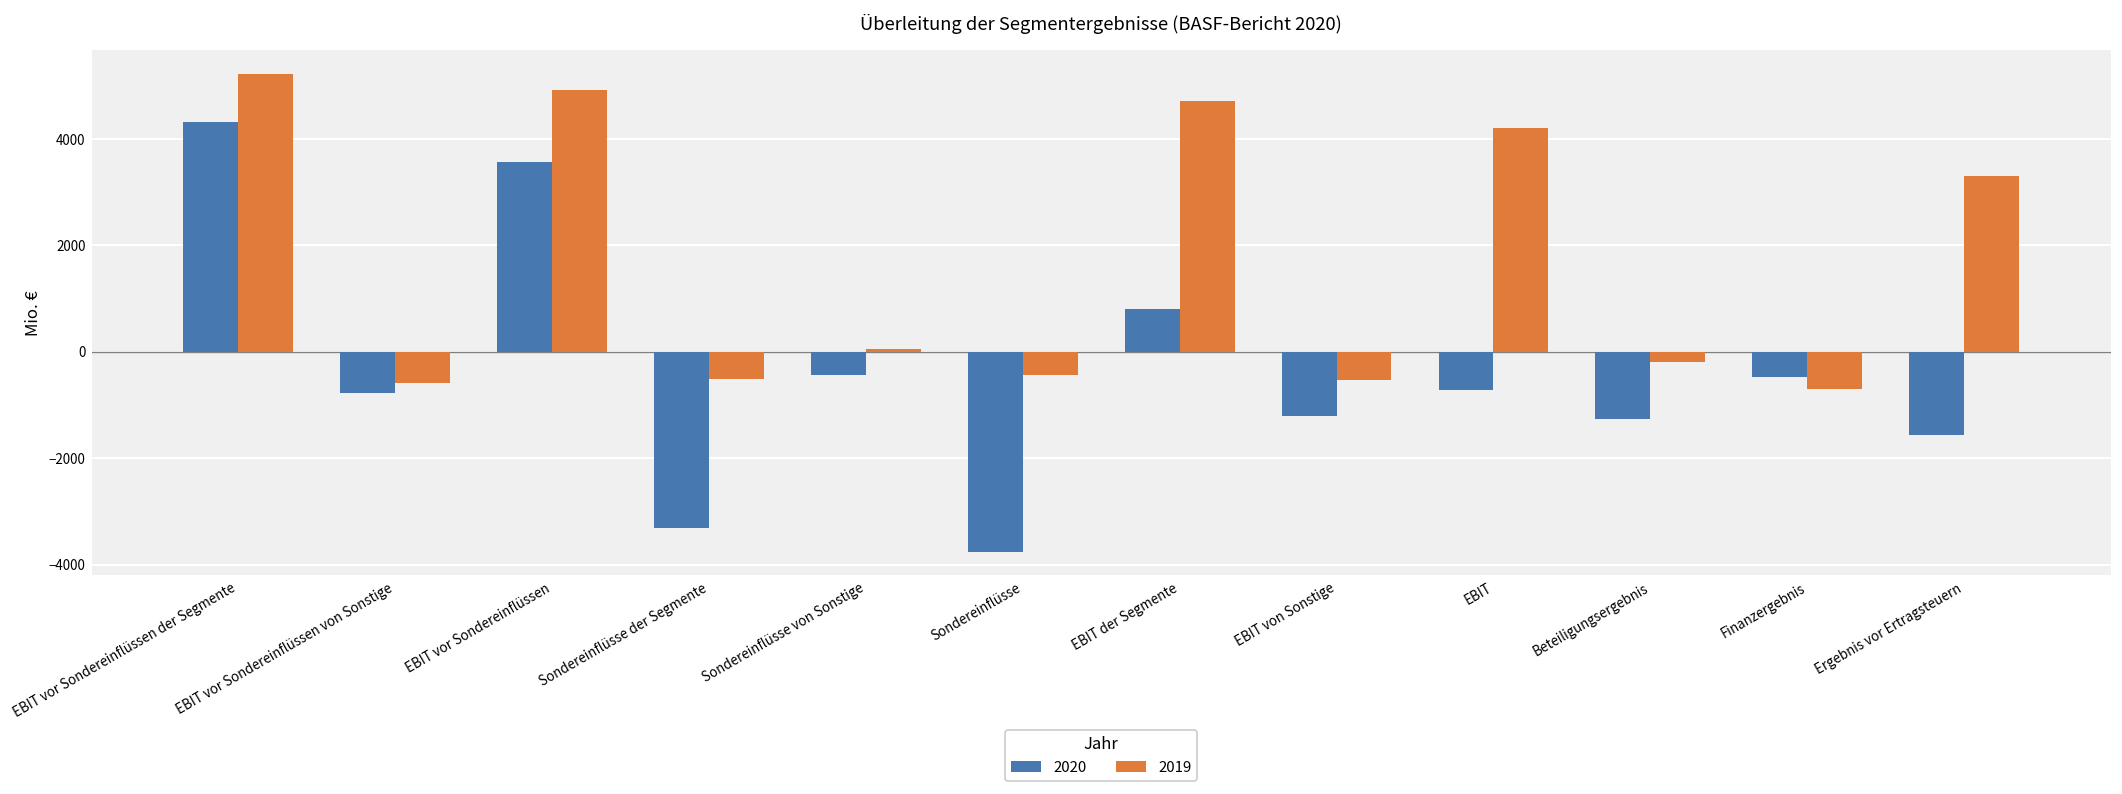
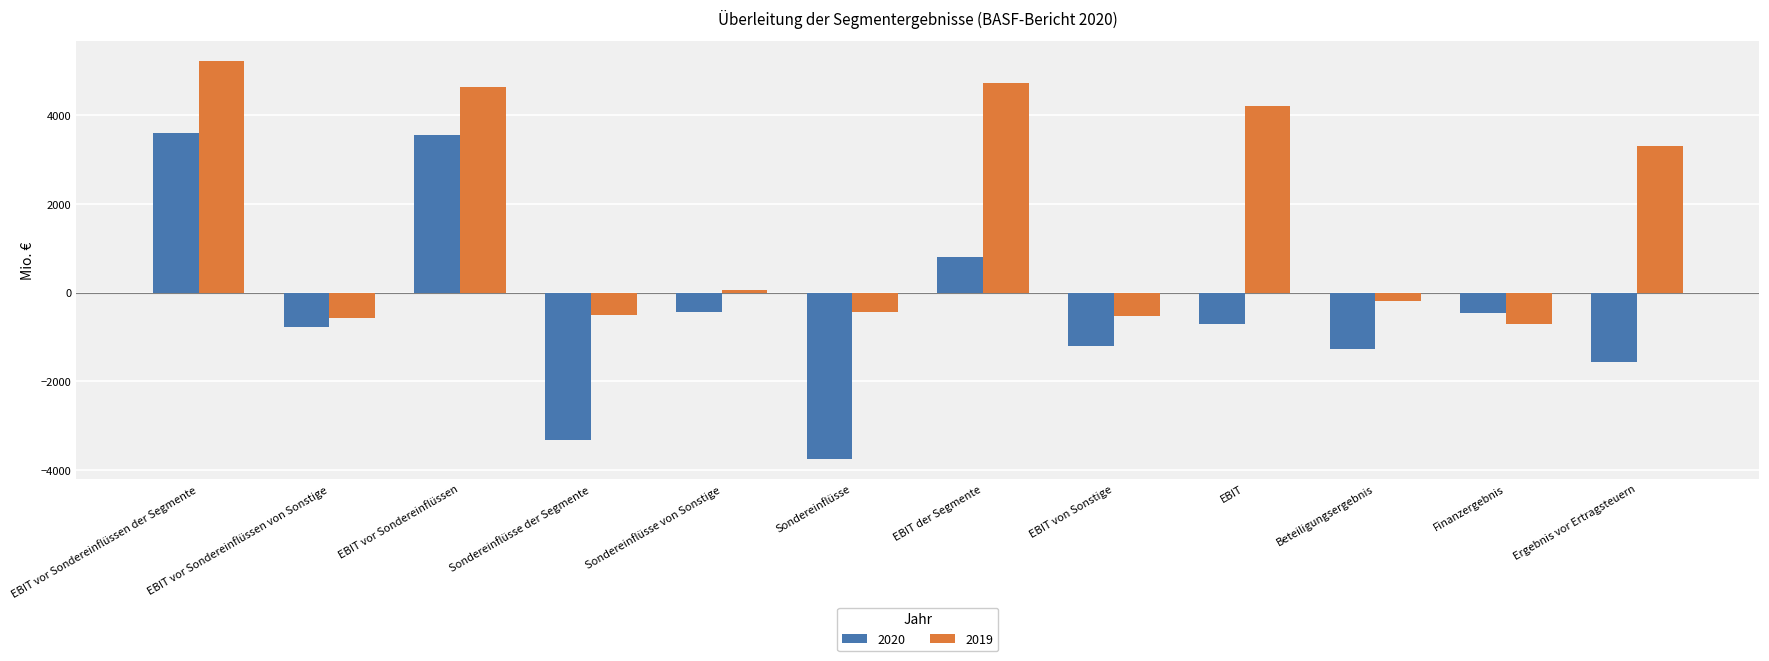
  {
    "2020": {
-     "EBIT vor Sondereinflüssen der Segmente": 4300,
+     "EBIT vor Sondereinflüssen der Segmente": 3600,
      "EBIT vor Sondereinflüssen von Sonstige": -800,
      "EBIT vor Sondereinflüssen": 3600,
      "Sondereinflüsse der Segmente": -3300,
      "Sondereinflüsse von Sonstige": -400,
      "Sondereinflüsse": -3800,
      "EBIT der Segmente": 800,
      "EBIT von Sonstige": -1200,
      "EBIT": -700,
      "Beteiligungsergebnis": -1300,
      "Finanzergebnis": -500,
      "Ergebnis vor Ertragsteuern": -1600
    },
    "2019": {
      "EBIT vor Sondereinflüssen der Segmente": 5200,
      "EBIT vor Sondereinflüssen von Sonstige": -600,
-     "EBIT vor Sondereinflüssen": 4900,
+     "EBIT vor Sondereinflüssen": 4600,
      "Sondereinflüsse der Segmente": -500,
      "Sondereinflüsse von Sonstige": 100,
      "Sondereinflüsse": -400,
      "EBIT der Segmente": 4700,
      "EBIT von Sonstige": -500,
      "EBIT": 4200,
      "Beteiligungsergebnis": -200,
      "Finanzergebnis": -700,
      "Ergebnis vor Ertragsteuern": 3300
    }
  }
